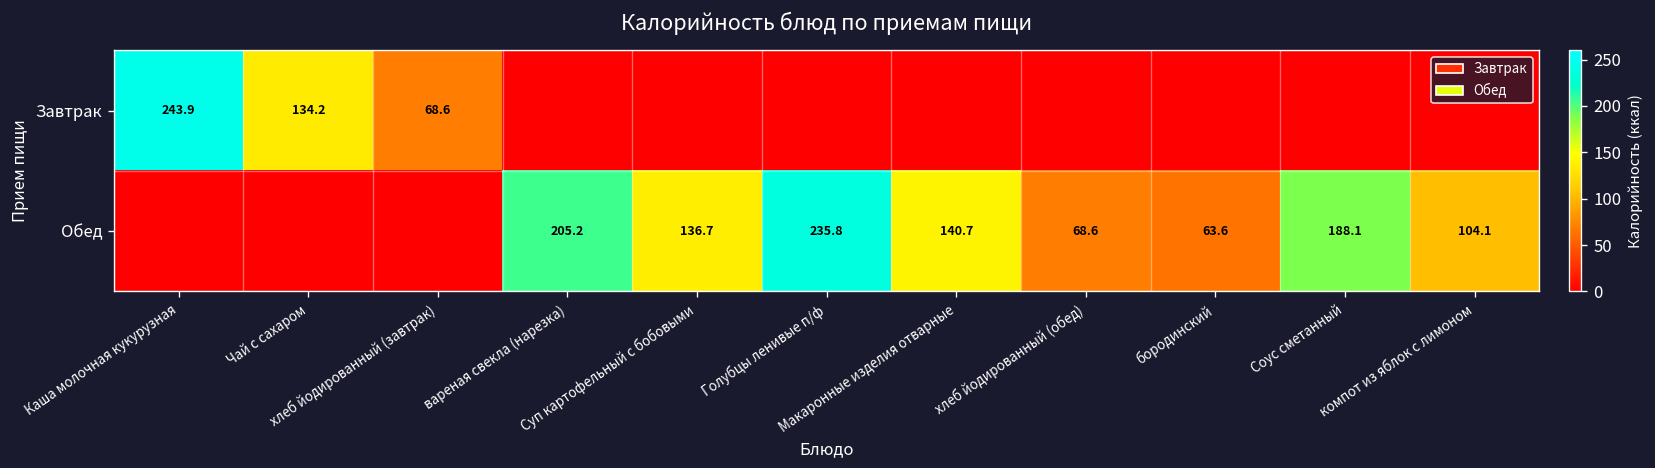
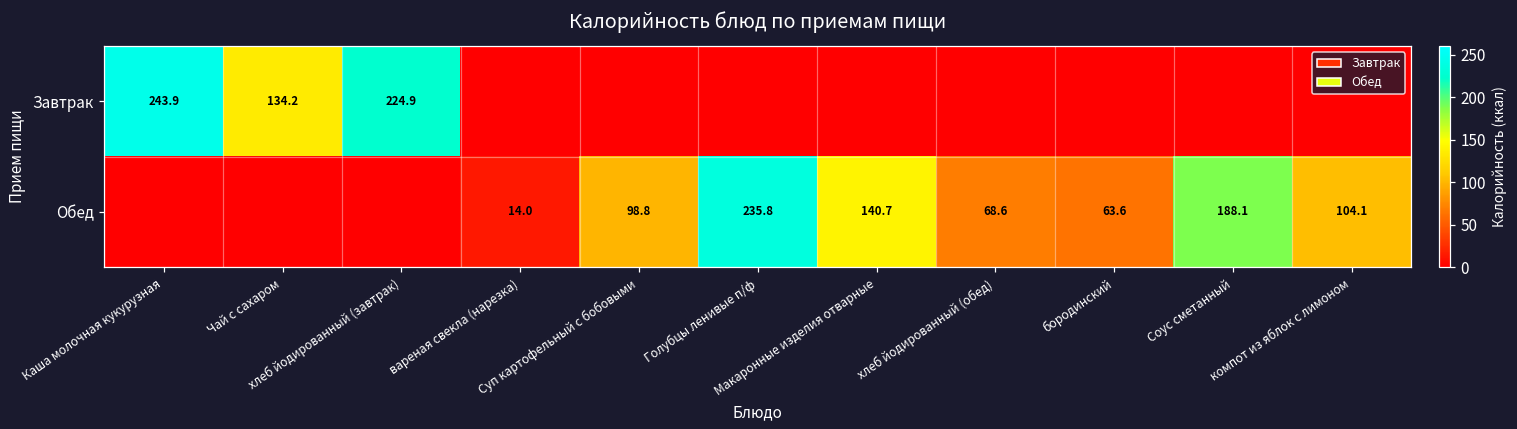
  {
    "Завтрак": {
      "Каша молочная кукурузная": 243.9,
      "Чай с сахаром": 134.2,
-     "хлеб йодированный (завтрак)": 68.6
+     "хлеб йодированный (завтрак)": 224.9
    },
    "Обед": {
-     "вареная свекла (нарезка)": 205.2,
-     "Суп картофельный с бобовыми": 136.7,
+     "вареная свекла (нарезка)": 14.0,
+     "Суп картофельный с бобовыми": 98.8,
      "Голубцы ленивые п/ф": 235.8,
      "Макаронные изделия отварные": 140.7,
      "хлеб йодированный (обед)": 68.6,
      "бородинский": 63.6,
      "Соус сметанный": 188.1,
      "компот из яблок с лимоном": 104.1
    }
  }
